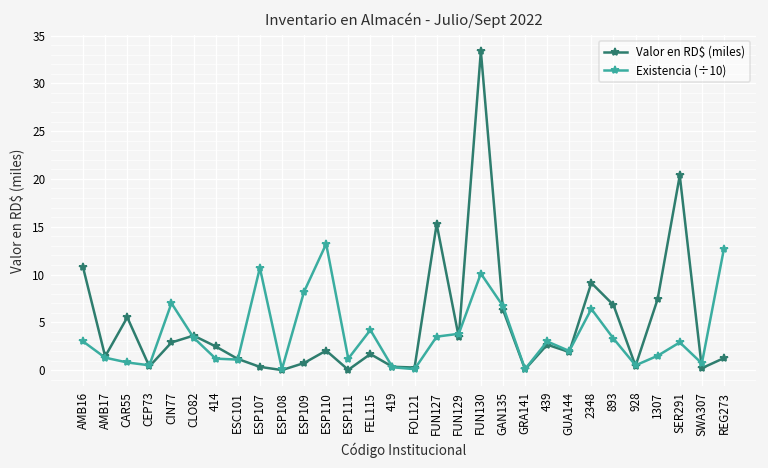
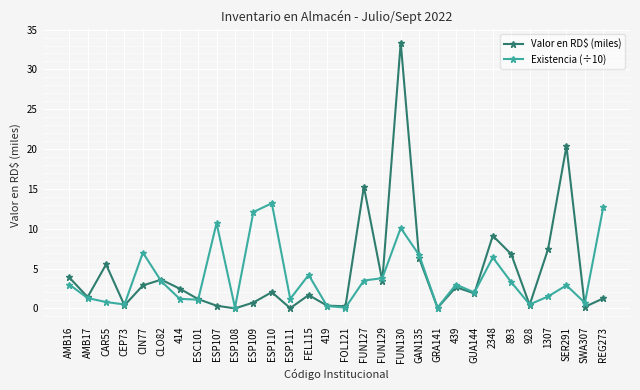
  {
    "Valor en RD$ (miles)": {
-     "AMB16": 11,
+     "AMB16": 4,
      "CAR55": 6,
      "CIN77": 3,
      "414": 2,
      "ESP107": 0,
      "ESP109": 1,
      "ESP110": 2,
      "ESP111": 0,
      "FEL115": 2,
      "FUN127": 15,
      "FUN129": 3,
      "FUN130": 33,
      "GAN135": 6,
      "439": 3,
      "2348": 9,
      "893": 7,
      "1307": 7,
      "SER291": 20,
      "SWA307": 0,
      "REG273": 1
    },
    "Existencia (÷10)": {
      "AMB16": 3,
      "CAR55": 1,
      "CIN77": 7,
      "414": 1,
      "ESP107": 11,
-     "ESP109": 8,
+     "ESP109": 12,
      "ESP110": 13,
      "ESP111": 1,
      "FEL115": 4,
      "FUN127": 4,
      "FUN129": 4,
      "FUN130": 10,
      "GAN135": 7,
      "439": 3,
      "2348": 6,
      "893": 3,
      "1307": 2,
      "SER291": 3,
      "SWA307": 1,
      "REG273": 13
    }
  }
